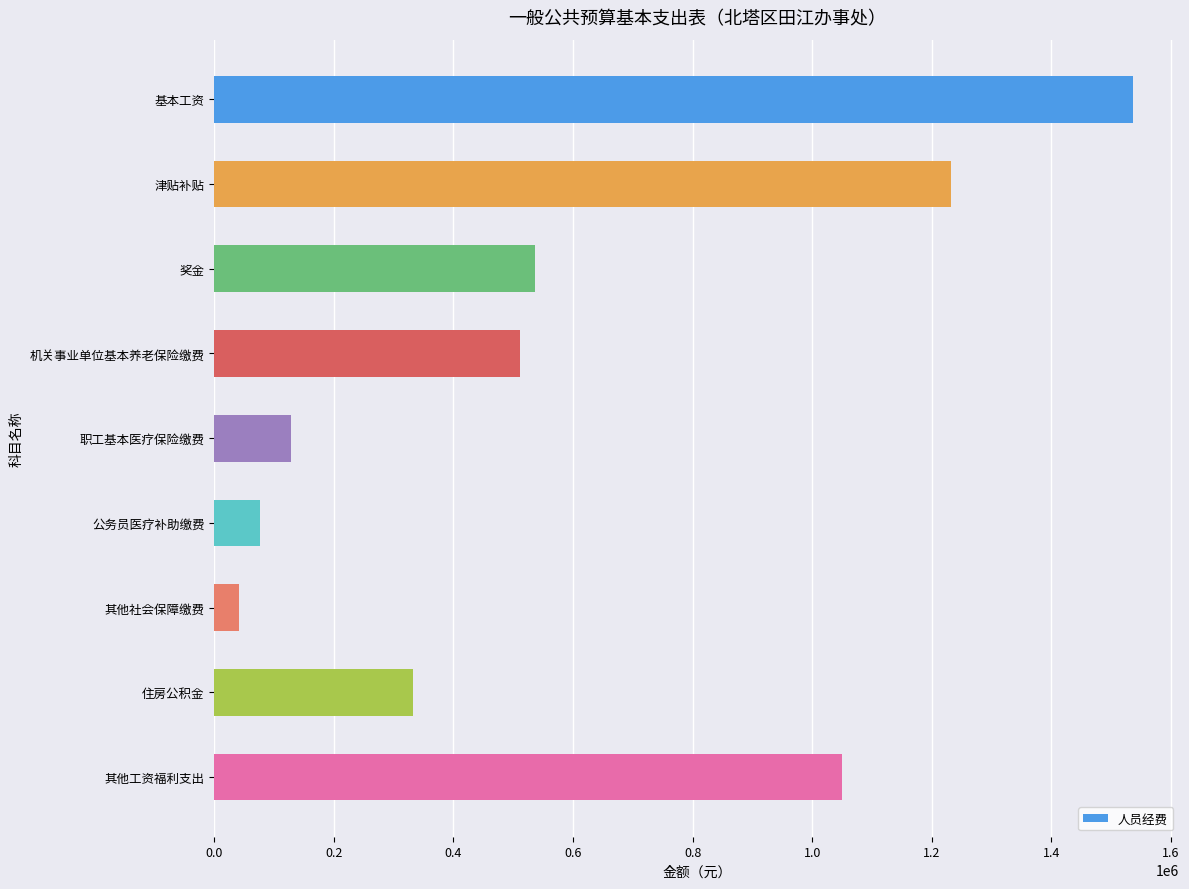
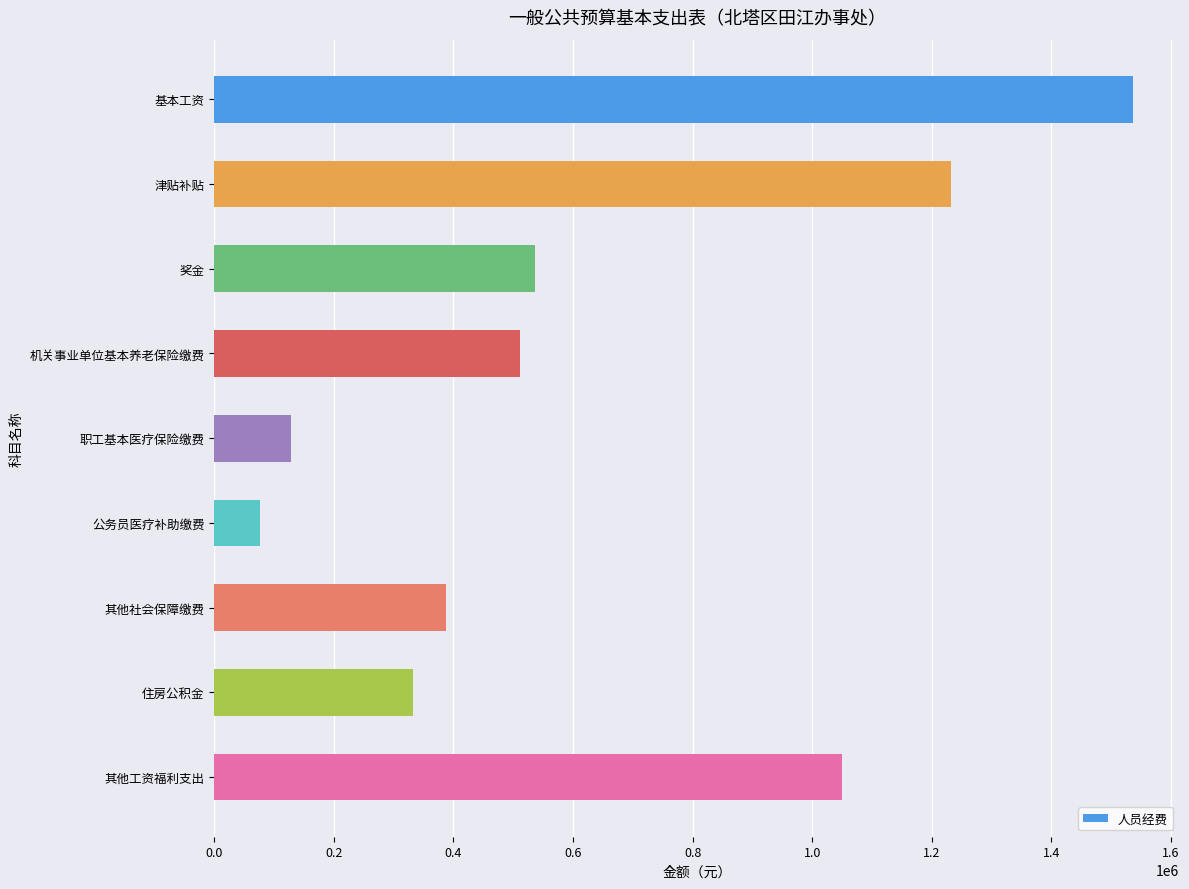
  {
    "基本工资": 1540000,
    "津贴补贴": 1230000,
    "奖金": 540000,
    "机关事业单位基本养老保险缴费": 510000,
    "职工基本医疗保险缴费": 130000,
    "公务员医疗补助缴费": 80000,
-   "其他社会保障缴费": 40000,
+   "其他社会保障缴费": 390000,
    "住房公积金": 330000,
    "其他工资福利支出": 1050000
  }
